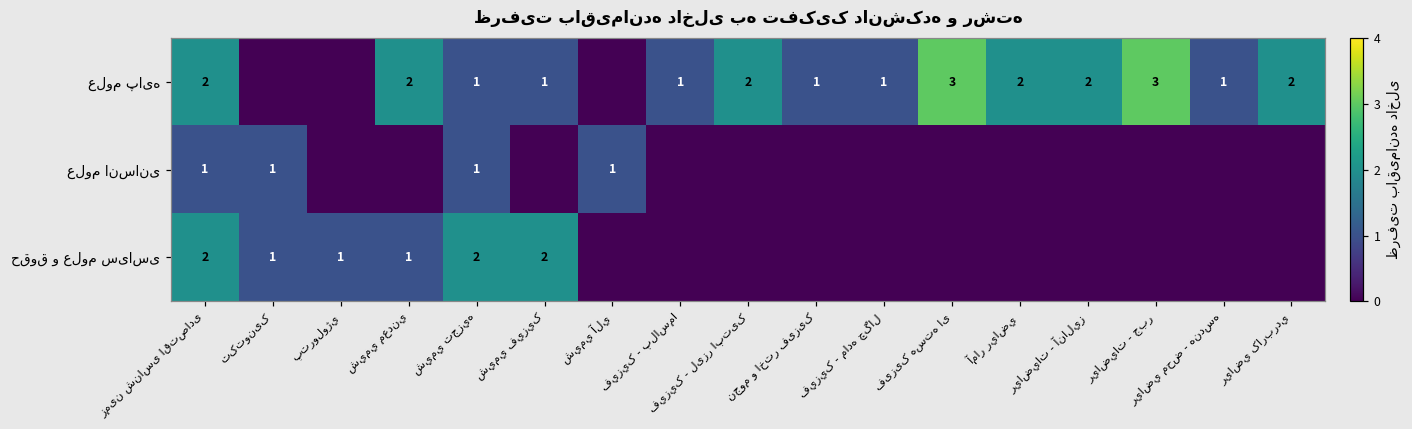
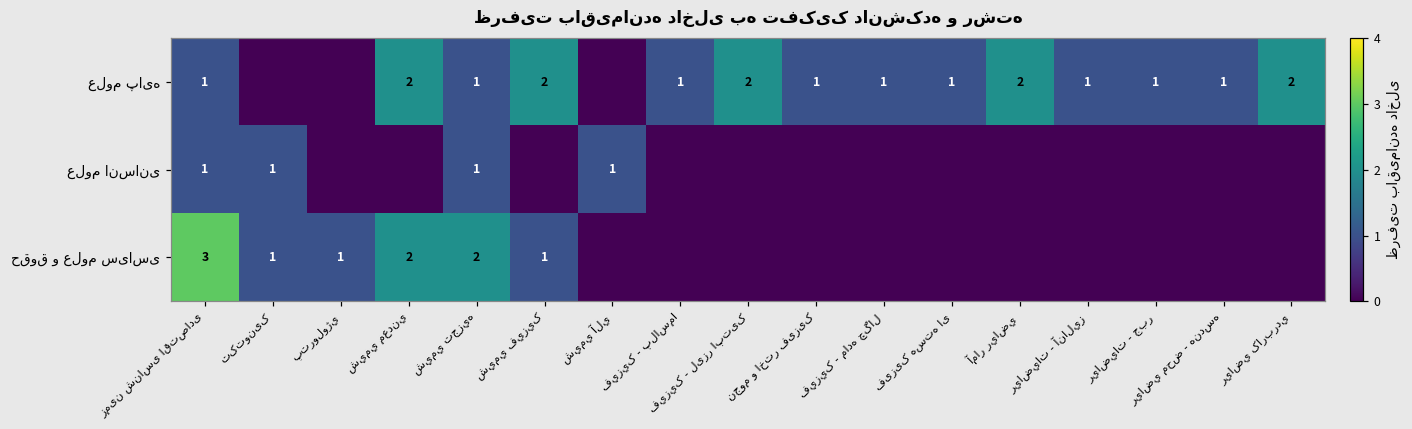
  {
    "علوم پایه": {
-     "زمین شناسی اقتصادی": 2,
+     "زمین شناسی اقتصادی": 1,
      "شيمي معدني": 2,
      "شيمي تجزيه": 1,
-     "شيمي فيزيک": 1,
+     "شيمي فيزيک": 2,
      "فيزيک - پلاسما": 1,
      "فيزيک - لیزر اپتیک": 2,
      "نجوم و اختر فیزیک": 1,
      "فيزيک - ماده چگال": 1,
-     "فیزیک هسته ای": 3,
+     "فیزیک هسته ای": 1,
      "آمار رياضي": 2,
-     "رياضيات - آناليز": 2,
-     "رياضيات - جبر": 3,
+     "رياضيات - آناليز": 1,
+     "رياضيات - جبر": 1,
      "رياضي محض - هندسه": 1,
      "رياضي کاربردي": 2
    },
    "علوم انسانی": {
      "زمین شناسی اقتصادی": 1,
      "تکتونیک": 1,
      "شيمي تجزيه": 1,
      "شيمي آلي": 1
    },
    "حقوق و علوم سیاسی": {
-     "زمین شناسی اقتصادی": 2,
+     "زمین شناسی اقتصادی": 3,
      "تکتونیک": 1,
      "پترولوژي": 1,
-     "شيمي معدني": 1,
+     "شيمي معدني": 2,
      "شيمي تجزيه": 2,
-     "شيمي فيزيک": 2
+     "شيمي فيزيک": 1
    }
  }
